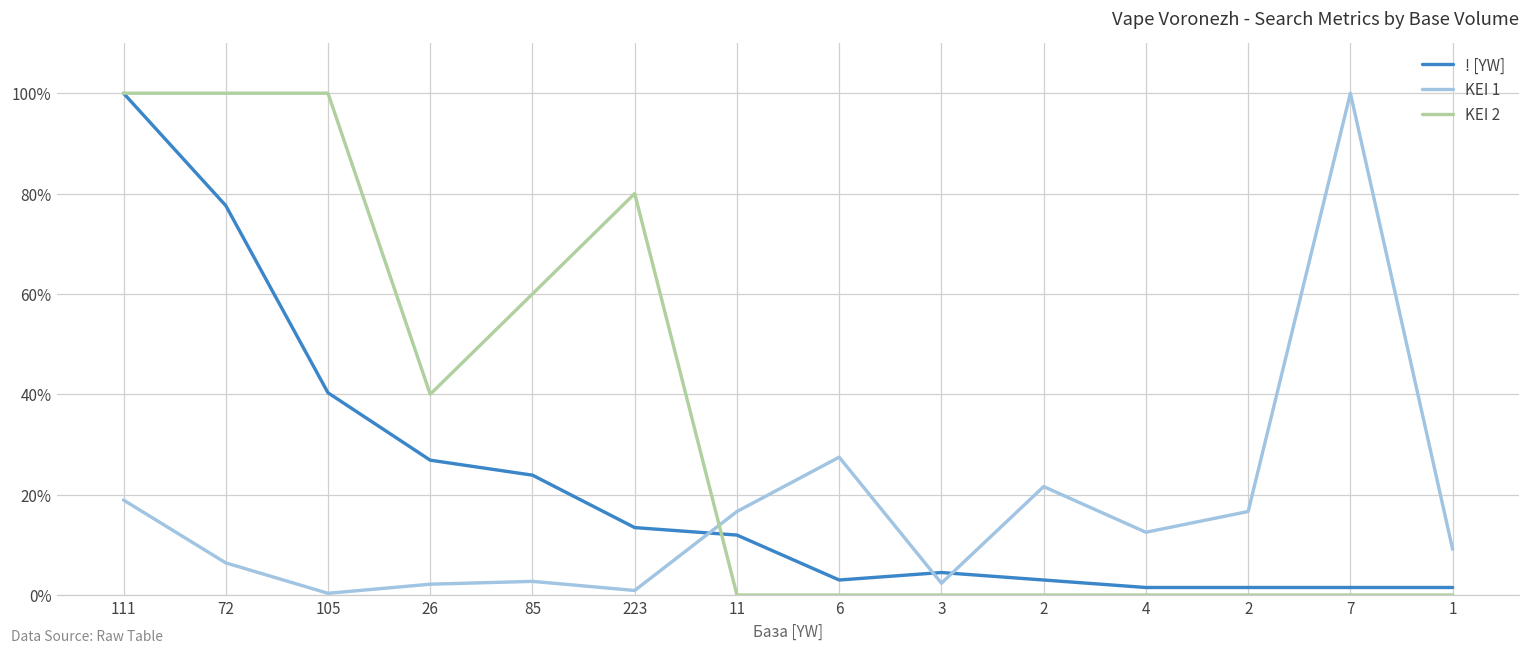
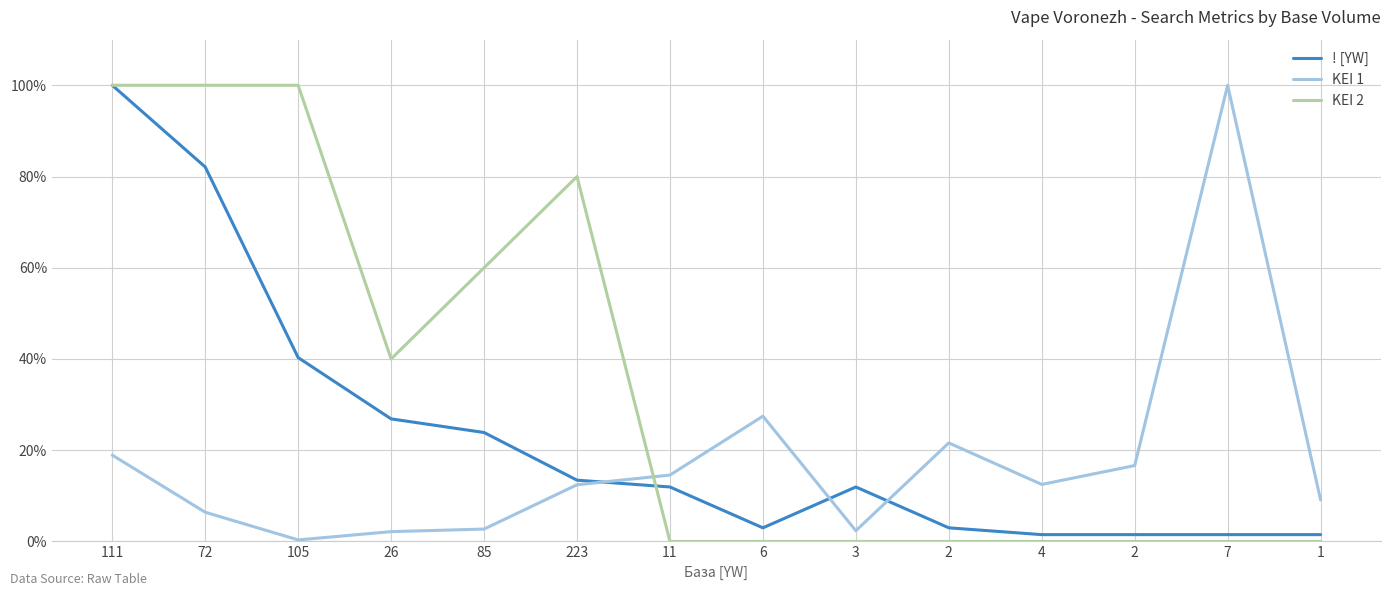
  {
    "! [YW]": {
-     "72": "78%",
+     "72": "82%",
      "105": "40%",
      "26": "27%",
      "85": "24%",
      "223": "13%",
      "11": "12%",
      "6": "3%",
-     "3": "4%",
+     "3": "12%",
      "4": "1%",
      "7": "1%",
      "1": "1%"
    },
    "KEI 1": {
      "111": "19%",
      "72": "6%",
      "105": "0%",
      "26": "2%",
      "85": "3%",
-     "223": "1%",
-     "11": "17%",
+     "223": "12%",
+     "11": "15%",
      "6": "27%",
      "3": "2%",
      "4": "13%",
      "7": "100%",
      "1": "9%"
    },
    "KEI 2": {
      "72": "100%",
      "105": "100%",
      "26": "40%",
      "85": "60%",
      "223": "80%",
      "11": "0%",
      "6": "0%",
      "3": "0%",
      "4": "0%",
      "7": "0%",
      "1": "0%"
    }
  }
